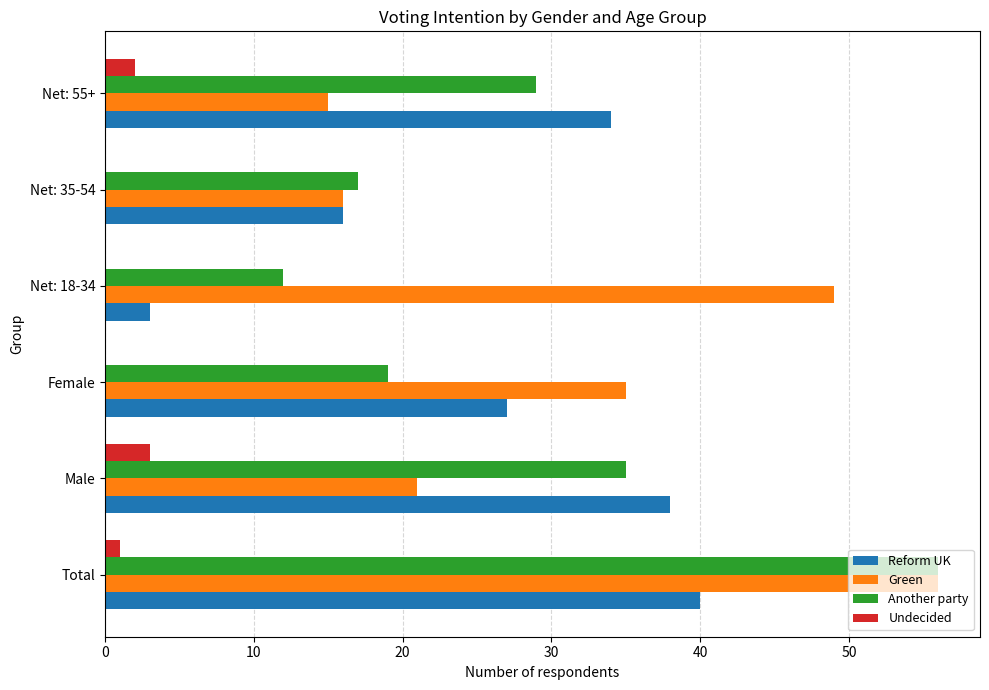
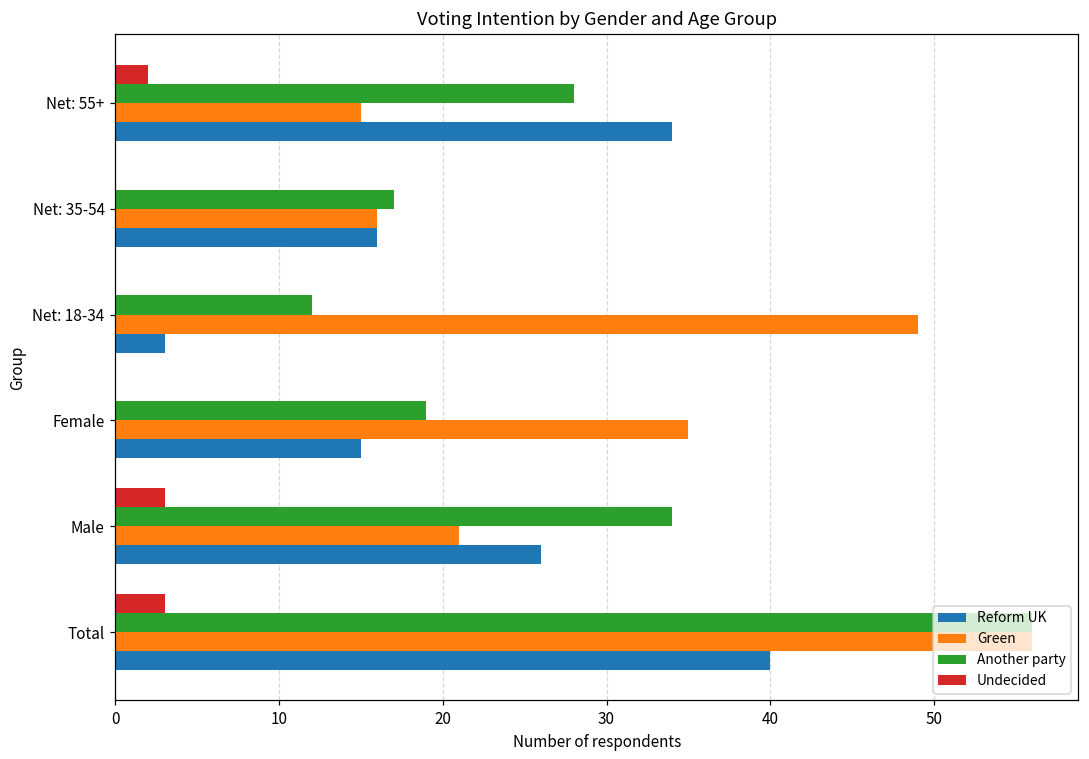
  {
    "Reform UK": {
      "Net: 55+": 34,
      "Net: 35-54": 16,
      "Net: 18-34": 3,
-     "Female": 27,
-     "Male": 38,
+     "Female": 15,
+     "Male": 26,
      "Total": 40
    },
    "Green": {
      "Net: 55+": 15,
      "Net: 35-54": 16,
      "Net: 18-34": 49,
      "Female": 35,
      "Male": 21
    },
    "Another party": {
-     "Net: 55+": 29,
+     "Net: 55+": 28,
      "Net: 35-54": 17,
      "Net: 18-34": 12,
      "Female": 19,
-     "Male": 35
+     "Male": 34
    },
    "Undecided": {
      "Net: 55+": 2,
      "Net: 35-54": 0,
      "Net: 18-34": 0,
      "Female": 0,
      "Male": 3,
-     "Total": 1
+     "Total": 3
    }
  }
